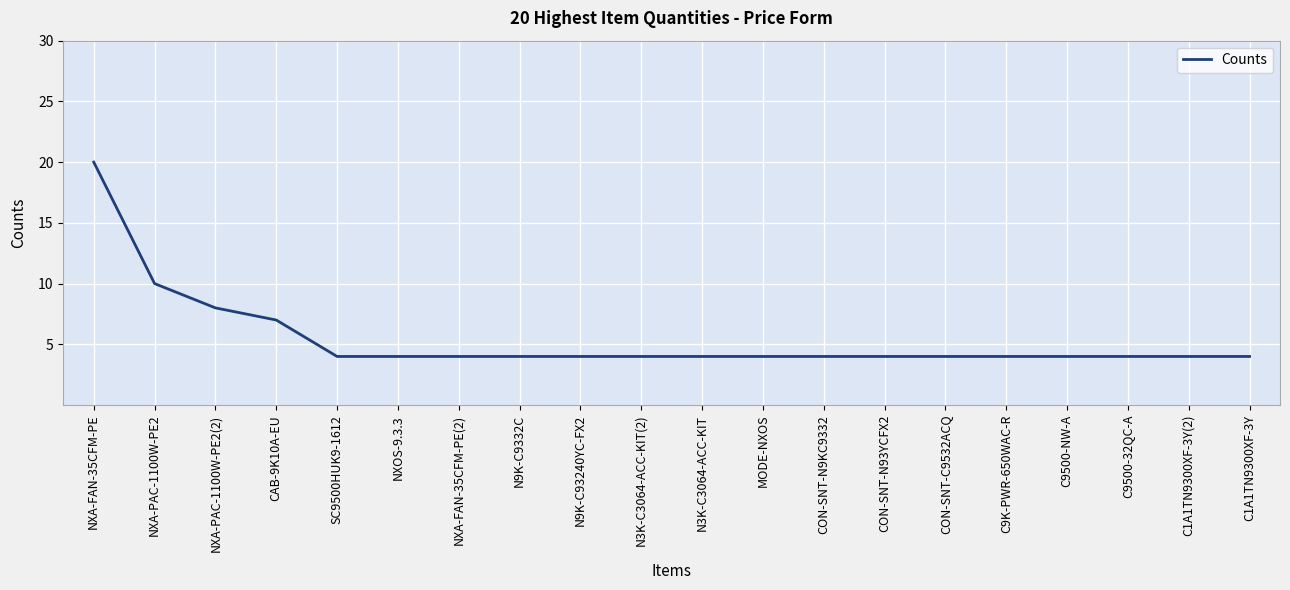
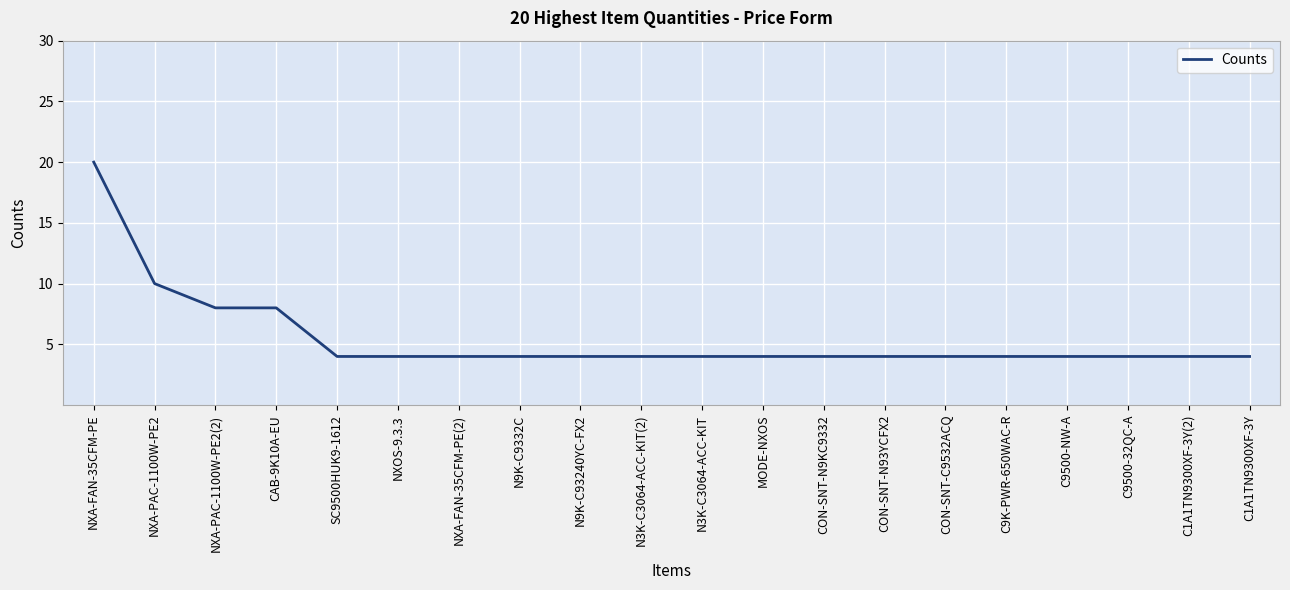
  {
    "NXA-FAN-35CFM-PE": 20,
    "NXA-PAC-1100W-PE2": 10,
    "NXA-PAC-1100W-PE2(2)": 8,
-   "CAB-9K10A-EU": 7,
+   "CAB-9K10A-EU": 8,
    "SC9500HUK9-1612": 4,
    "NXOS-9.3.3": 4,
    "NXA-FAN-35CFM-PE(2)": 4,
    "N9K-C9332C": 4,
    "N9K-C93240YC-FX2": 4,
    "N3K-C3064-ACC-KIT(2)": 4,
    "N3K-C3064-ACC-KIT": 4,
    "MODE-NXOS": 4,
    "CON-SNT-N9KC9332": 4,
    "CON-SNT-N93YCFX2": 4,
    "CON-SNT-C9532ACQ": 4,
    "C9K-PWR-650WAC-R": 4,
    "C9500-NW-A": 4,
    "C9500-32QC-A": 4,
    "C1A1TN9300XF-3Y(2)": 4,
    "C1A1TN9300XF-3Y": 4
  }
